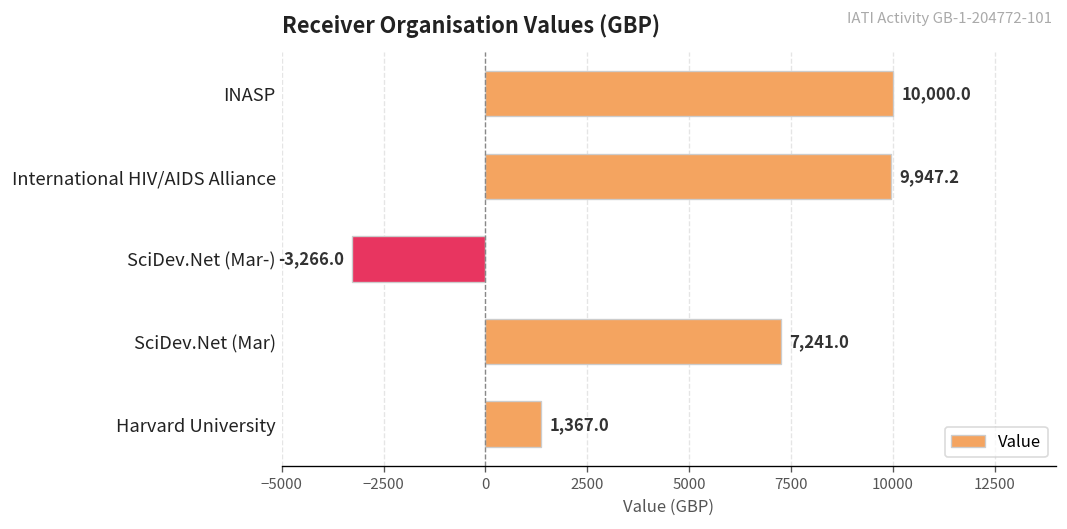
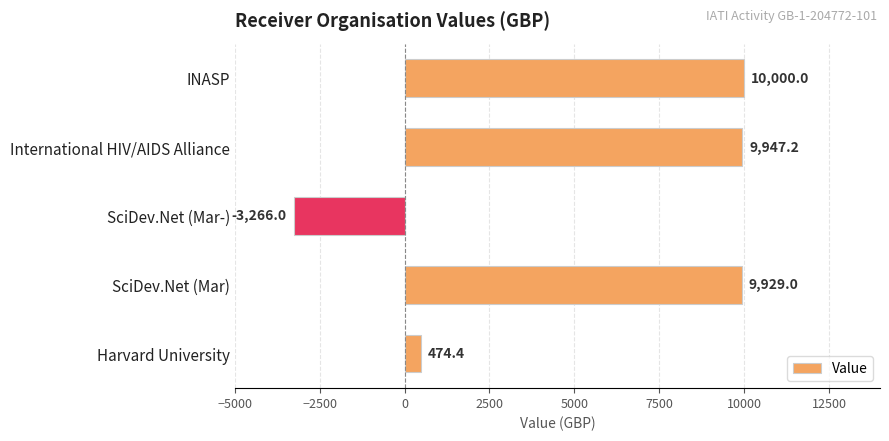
  {
    "INASP": "10,000.0",
    "International HIV/AIDS Alliance": "9,947.2",
    "SciDev.Net (Mar-)": "-3,266.0",
-   "SciDev.Net (Mar)": "7,241.0",
-   "Harvard University": "1,367.0"
+   "SciDev.Net (Mar)": "9,929.0",
+   "Harvard University": "474.4"
  }
